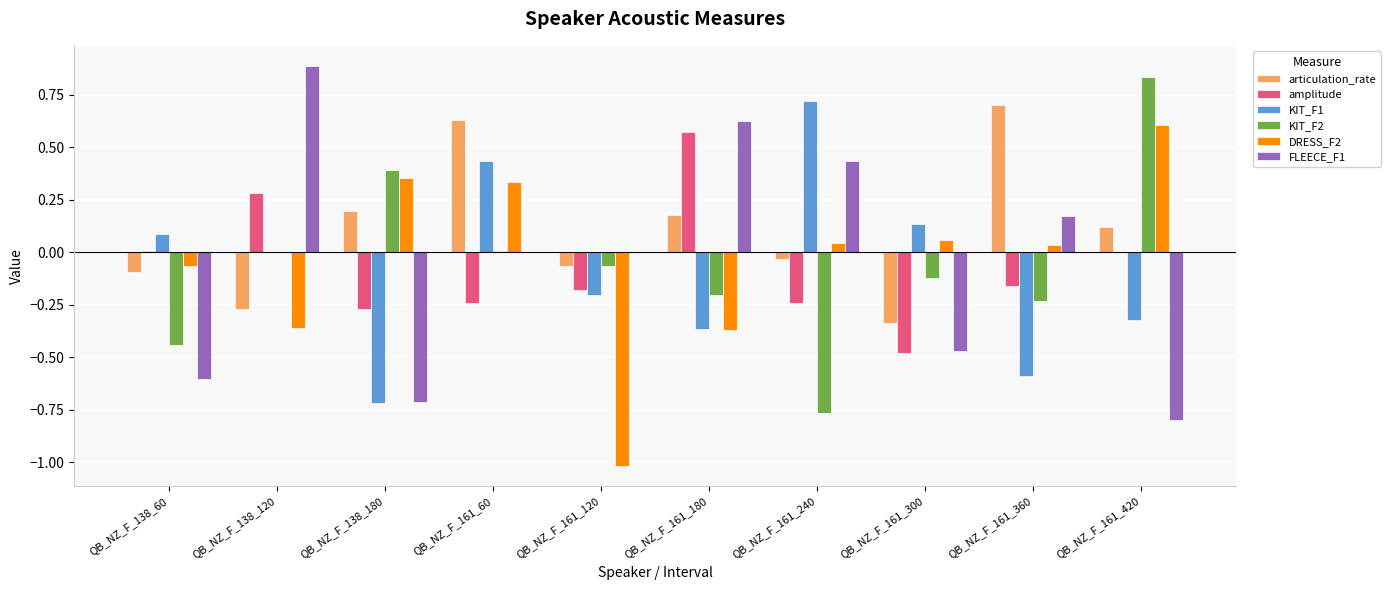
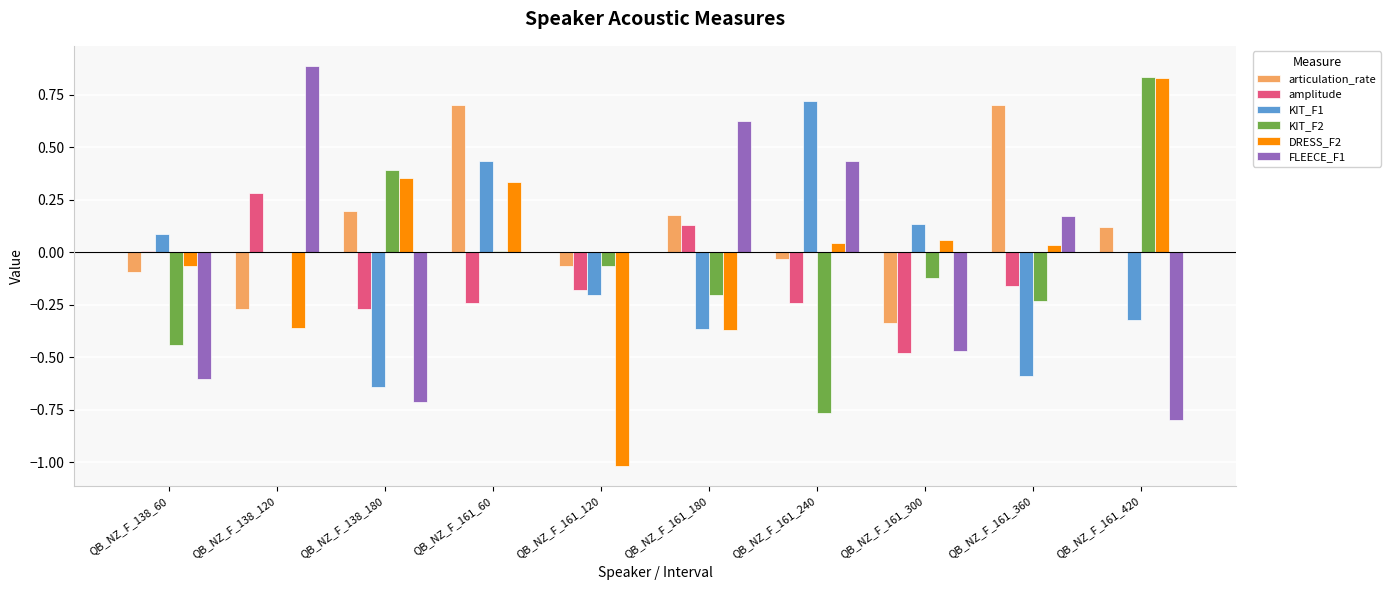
  {
    "articulation_rate": {
      "QB_NZ_F_138_60": -0.09,
      "QB_NZ_F_138_120": -0.27,
      "QB_NZ_F_138_180": 0.20,
-     "QB_NZ_F_161_60": 0.63,
+     "QB_NZ_F_161_60": 0.70,
      "QB_NZ_F_161_120": -0.07,
      "QB_NZ_F_161_180": 0.18,
      "QB_NZ_F_161_240": -0.03,
      "QB_NZ_F_161_300": -0.33,
      "QB_NZ_F_161_360": 0.70,
      "QB_NZ_F_161_420": 0.12
    },
    "amplitude": {
      "QB_NZ_F_138_120": 0.28,
      "QB_NZ_F_138_180": -0.27,
      "QB_NZ_F_161_60": -0.24,
      "QB_NZ_F_161_120": -0.18,
-     "QB_NZ_F_161_180": 0.57,
+     "QB_NZ_F_161_180": 0.13,
      "QB_NZ_F_161_240": -0.24,
      "QB_NZ_F_161_300": -0.48,
      "QB_NZ_F_161_360": -0.16
    },
    "KIT_F1": {
      "QB_NZ_F_138_60": 0.09,
      "QB_NZ_F_138_120": 0.00,
-     "QB_NZ_F_138_180": -0.72,
+     "QB_NZ_F_138_180": -0.64,
      "QB_NZ_F_161_60": 0.43,
      "QB_NZ_F_161_120": -0.20,
      "QB_NZ_F_161_180": -0.36,
      "QB_NZ_F_161_240": 0.72,
      "QB_NZ_F_161_300": 0.14,
      "QB_NZ_F_161_360": -0.59,
      "QB_NZ_F_161_420": -0.32
    },
    "KIT_F2": {
      "QB_NZ_F_138_60": -0.44,
      "QB_NZ_F_138_120": 0.00,
      "QB_NZ_F_138_180": 0.39,
      "QB_NZ_F_161_120": -0.06,
      "QB_NZ_F_161_180": -0.20,
      "QB_NZ_F_161_240": -0.76,
      "QB_NZ_F_161_300": -0.12,
      "QB_NZ_F_161_360": -0.23,
      "QB_NZ_F_161_420": 0.84
    },
    "DRESS_F2": {
      "QB_NZ_F_138_60": -0.06,
      "QB_NZ_F_138_120": -0.36,
      "QB_NZ_F_138_180": 0.35,
      "QB_NZ_F_161_60": 0.34,
      "QB_NZ_F_161_120": -1.02,
      "QB_NZ_F_161_180": -0.37,
      "QB_NZ_F_161_240": 0.05,
      "QB_NZ_F_161_300": 0.06,
      "QB_NZ_F_161_360": 0.03,
-     "QB_NZ_F_161_420": 0.61
+     "QB_NZ_F_161_420": 0.83
    },
    "FLEECE_F1": {
      "QB_NZ_F_138_60": -0.60,
      "QB_NZ_F_138_120": 0.89,
      "QB_NZ_F_138_180": -0.71,
      "QB_NZ_F_161_60": 0.00,
      "QB_NZ_F_161_120": 0.00,
      "QB_NZ_F_161_180": 0.63,
      "QB_NZ_F_161_240": 0.44,
      "QB_NZ_F_161_300": -0.47,
      "QB_NZ_F_161_360": 0.17,
      "QB_NZ_F_161_420": -0.80
    }
  }
